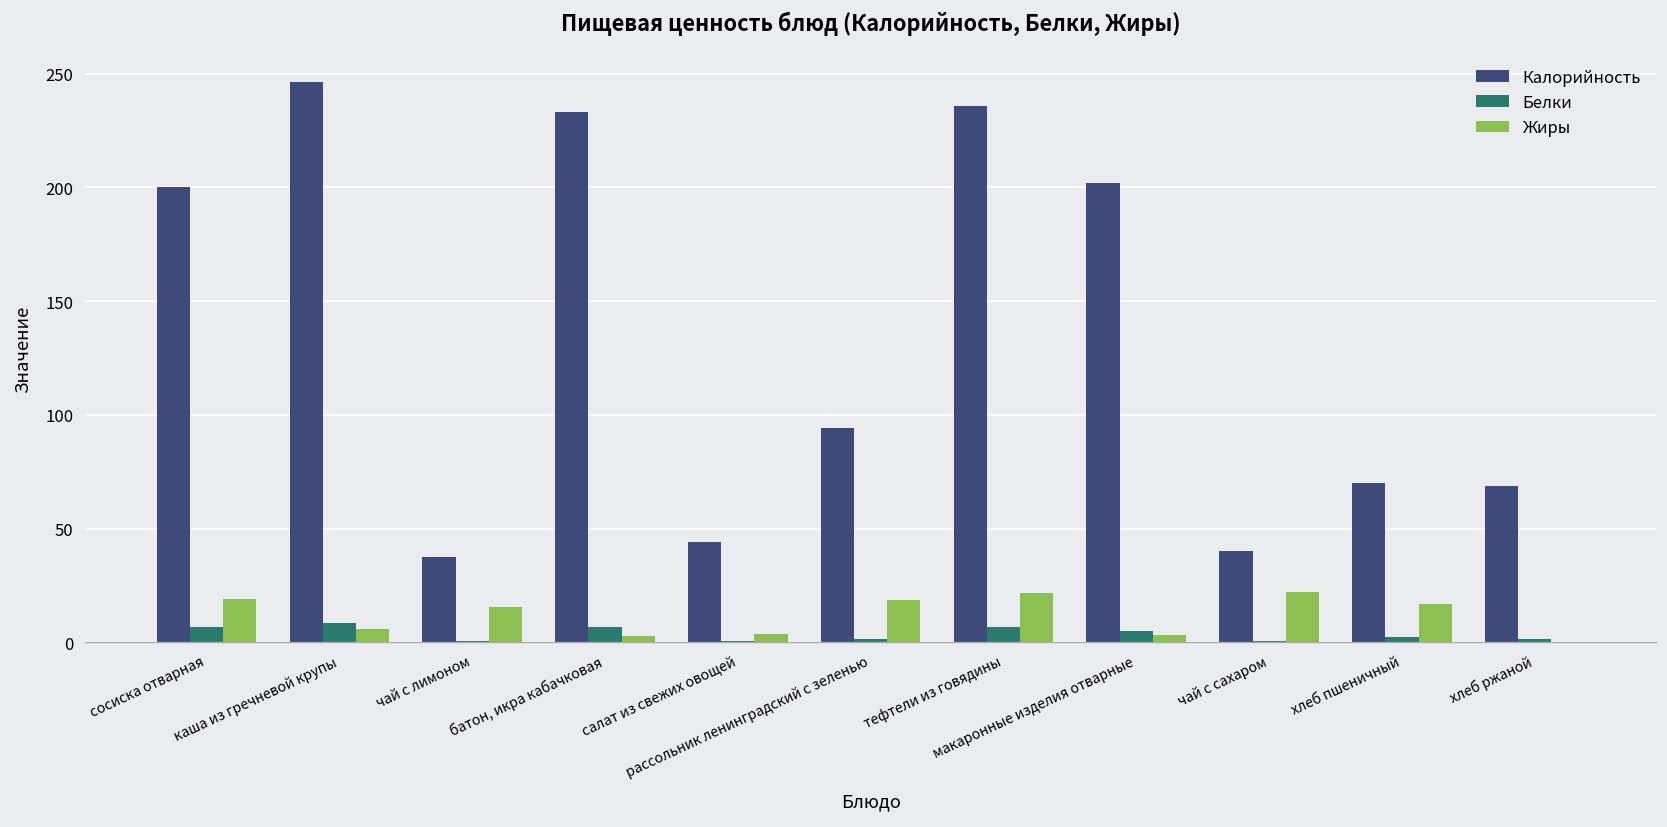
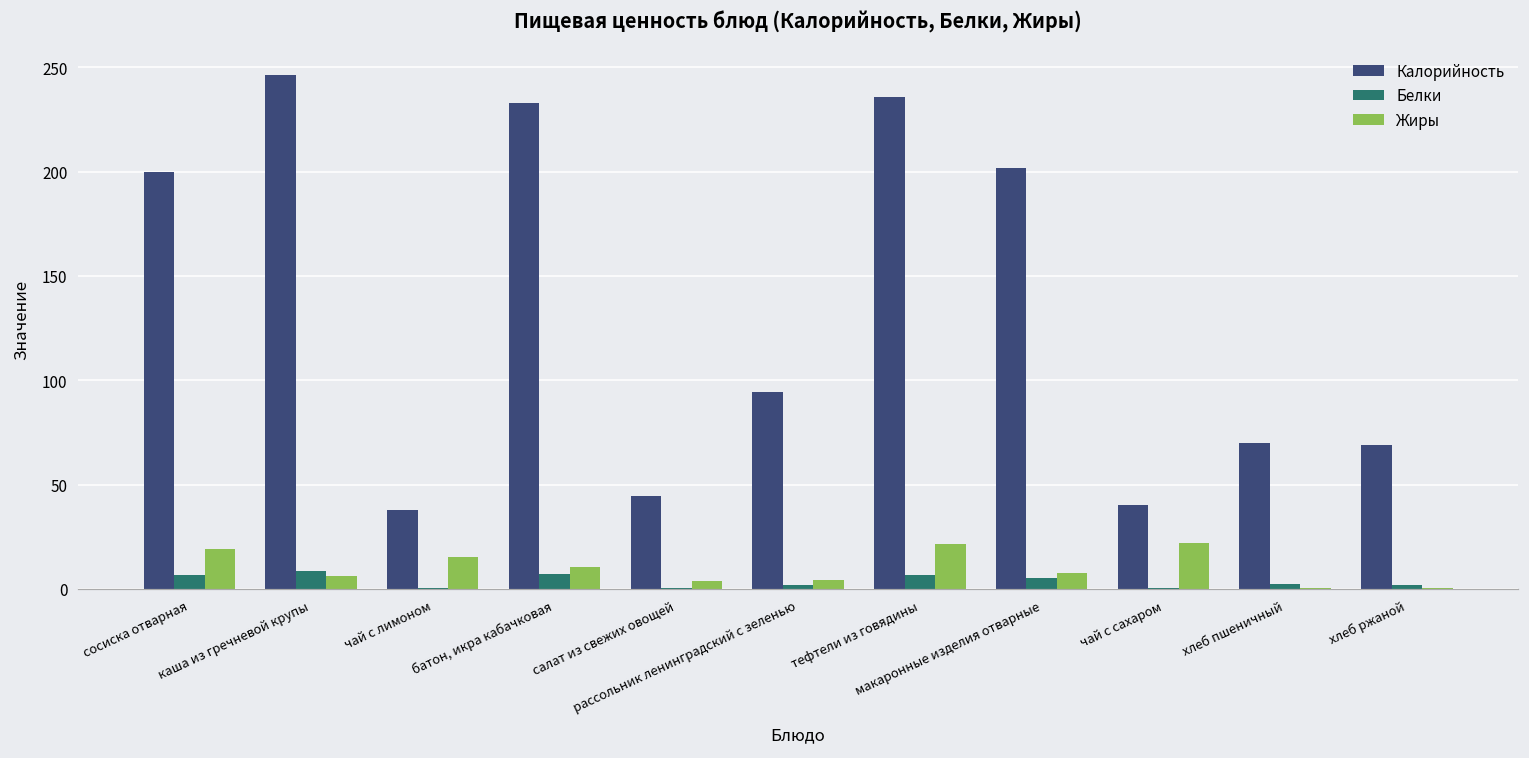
  {
    "Жиры": {
      "сосиска отварная": 19,
      "каша из гречневой крупы": 6,
      "чай с лимоном": 16,
-     "батон, икра кабачковая": 3,
+     "батон, икра кабачковая": 11,
      "салат из свежих овощей": 4,
-     "рассольник ленинградский с зеленью": 19,
+     "рассольник ленинградский с зеленью": 4,
      "тефтели из говядины": 22,
-     "макаронные изделия отварные": 3,
+     "макаронные изделия отварные": 8,
      "чай с сахаром": 22,
-     "хлеб пшеничный": 17
+     "хлеб пшеничный": 0
    }
  }
